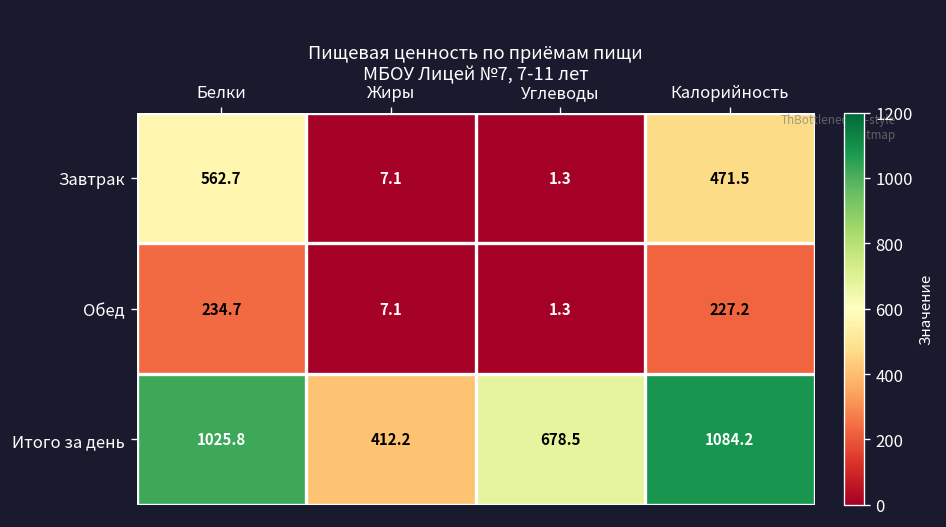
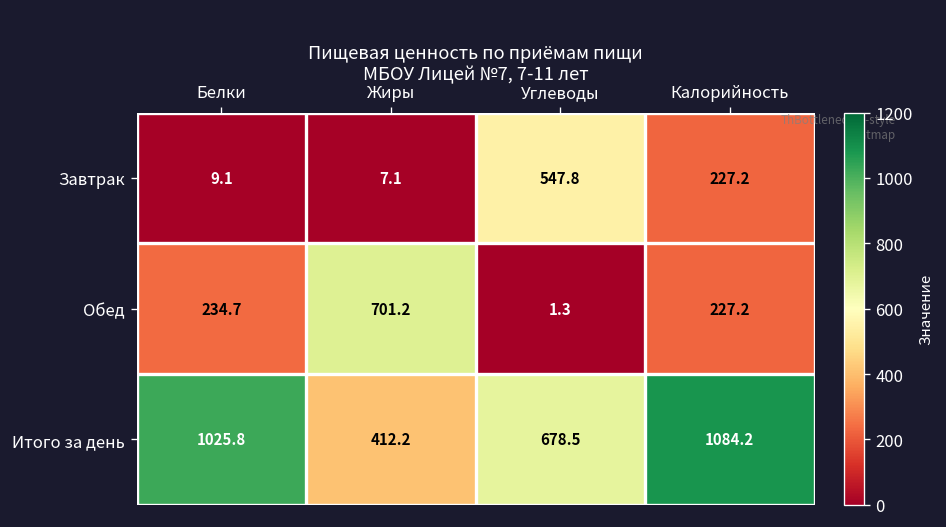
  {
    "Завтрак": {
-     "Белки": 562.7,
+     "Белки": 9.1,
      "Жиры": 7.1,
-     "Углеводы": 1.3,
-     "Калорийность": 471.5
+     "Углеводы": 547.8,
+     "Калорийность": 227.2
    },
    "Обед": {
      "Белки": 234.7,
-     "Жиры": 7.1,
+     "Жиры": 701.2,
      "Углеводы": 1.3,
      "Калорийность": 227.2
    },
    "Итого за день": {
      "Белки": 1025.8,
      "Жиры": 412.2,
      "Углеводы": 678.5,
      "Калорийность": 1084.2
    }
  }
